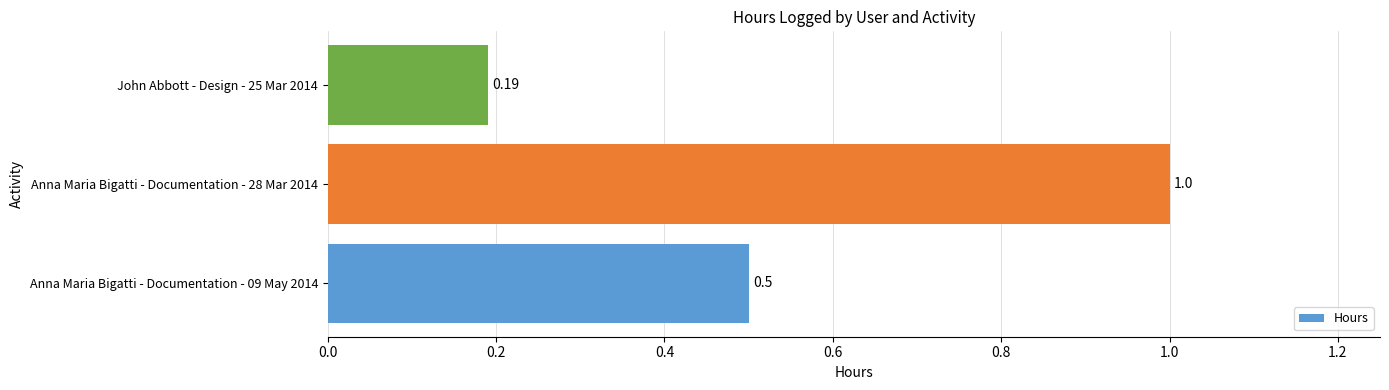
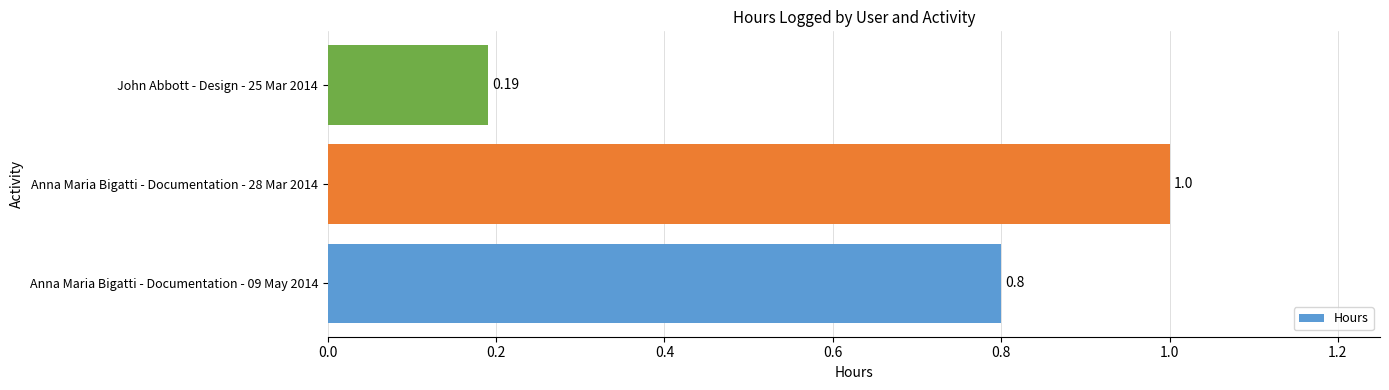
  {
    "John Abbott - Design - 25 Mar 2014": 0.19,
    "Anna Maria Bigatti - Documentation - 28 Mar 2014": 1.0,
-   "Anna Maria Bigatti - Documentation - 09 May 2014": 0.5
+   "Anna Maria Bigatti - Documentation - 09 May 2014": 0.8
  }
